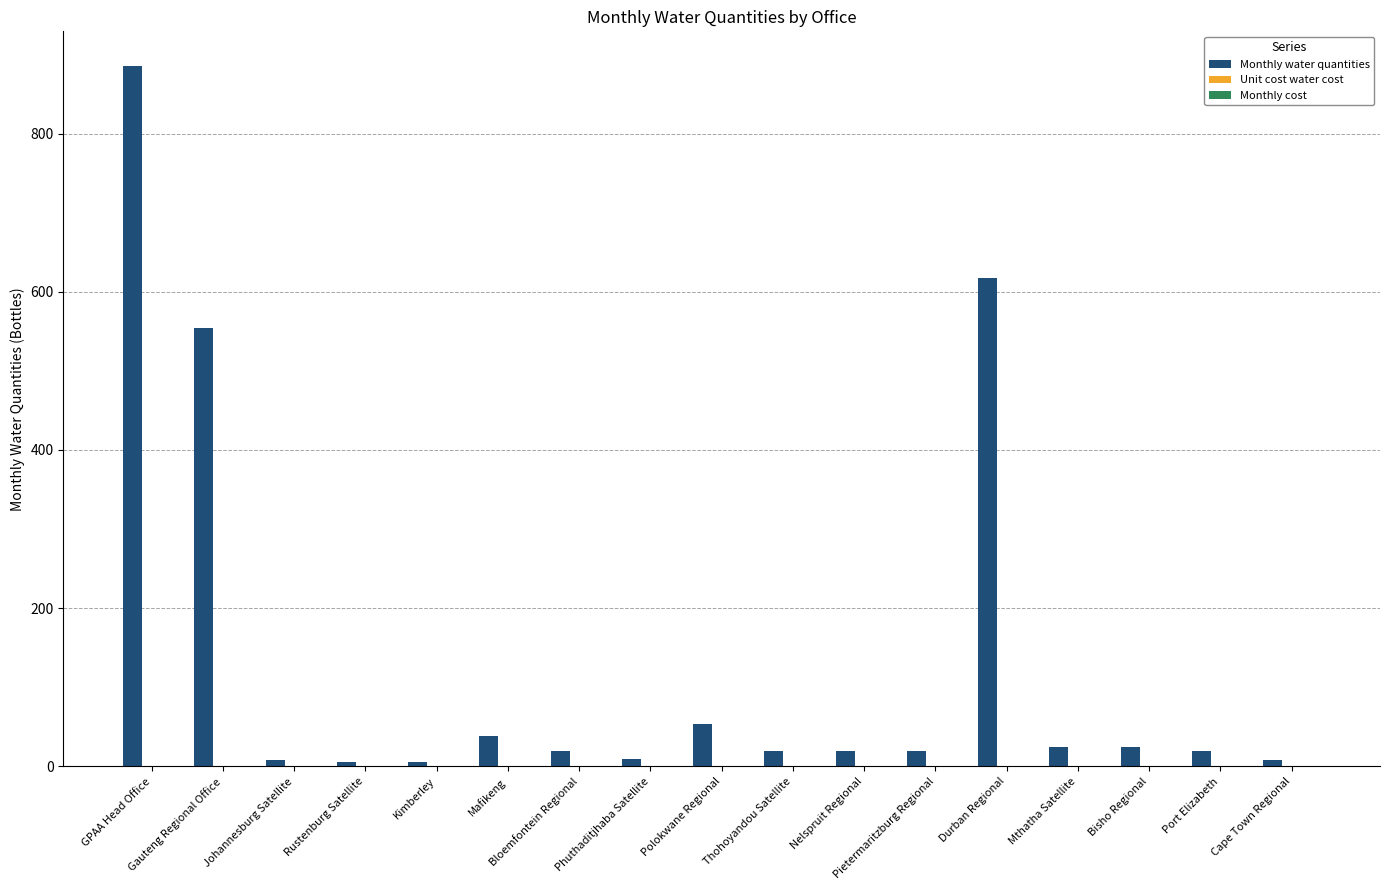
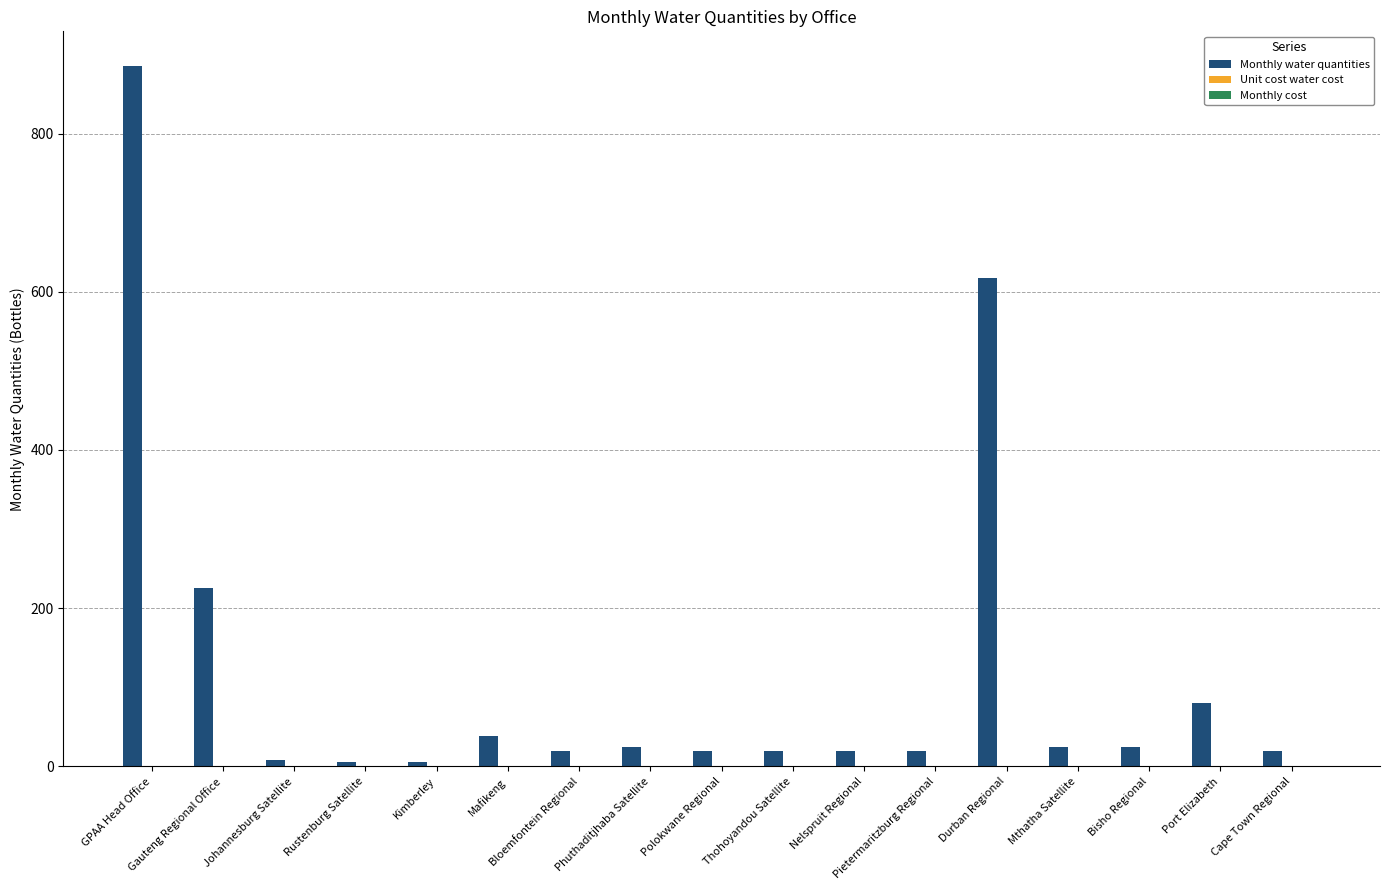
  {
    "Monthly water quantities": {
      "GPAA Head Office": 890,
-     "Gauteng Regional Office": 550,
+     "Gauteng Regional Office": 230,
      "Johannesburg Satellite": 10,
      "Rustenburg Satellite": 10,
      "Kimberley": 10,
      "Mafikeng": 40,
      "Bloemfontein Regional": 20,
-     "Phuthaditjhaba Satellite": 10,
-     "Polokwane Regional": 50,
+     "Phuthaditjhaba Satellite": 30,
+     "Polokwane Regional": 20,
      "Thohoyandou Satellite": 20,
      "Nelspruit Regional": 20,
      "Pietermaritzburg Regional": 20,
      "Durban Regional": 620,
      "Mthatha Satellite": 30,
      "Bisho Regional": 30,
-     "Port Elizabeth": 20,
-     "Cape Town Regional": 10
+     "Port Elizabeth": 80,
+     "Cape Town Regional": 20
    },
    "Unit cost water cost": {
      "GPAA Head Office": 0,
      "Gauteng Regional Office": 0,
      "Johannesburg Satellite": 0,
      "Rustenburg Satellite": 0,
      "Kimberley": 0,
      "Mafikeng": 0,
      "Bloemfontein Regional": 0,
      "Phuthaditjhaba Satellite": 0,
      "Polokwane Regional": 0,
      "Thohoyandou Satellite": 0,
      "Nelspruit Regional": 0,
      "Pietermaritzburg Regional": 0,
      "Durban Regional": 0,
      "Mthatha Satellite": 0,
      "Bisho Regional": 0,
      "Port Elizabeth": 0,
      "Cape Town Regional": 0
    },
    "Monthly cost": {
      "GPAA Head Office": 0,
      "Gauteng Regional Office": 0,
      "Johannesburg Satellite": 0,
      "Rustenburg Satellite": 0,
      "Kimberley": 0,
      "Mafikeng": 0,
      "Bloemfontein Regional": 0,
      "Phuthaditjhaba Satellite": 0,
      "Polokwane Regional": 0,
      "Thohoyandou Satellite": 0,
      "Nelspruit Regional": 0,
      "Pietermaritzburg Regional": 0,
      "Durban Regional": 0,
      "Mthatha Satellite": 0,
      "Bisho Regional": 0,
      "Port Elizabeth": 0,
      "Cape Town Regional": 0
    }
  }
